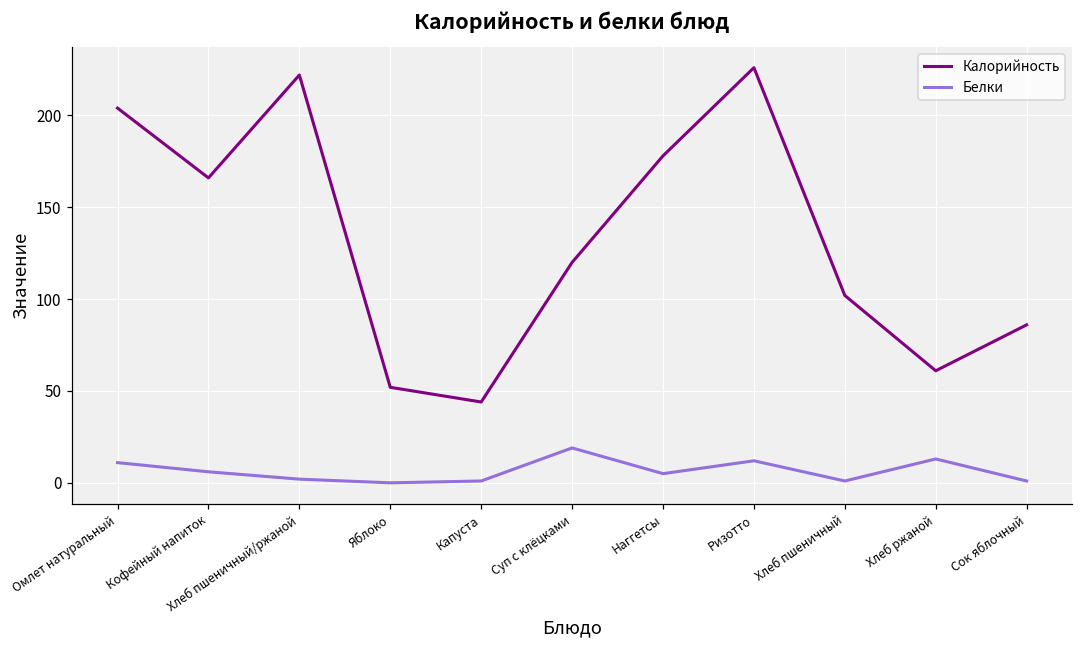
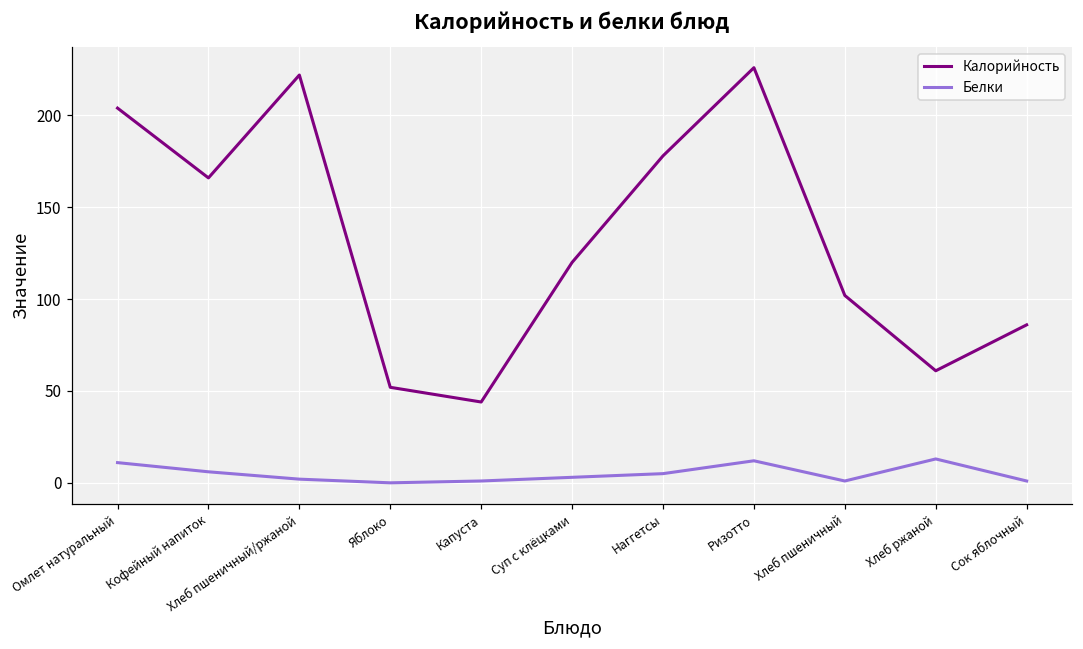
  {
    "Калорийность": {
      "Омлет натуральный": 204,
      "Кофейный напиток": 166,
      "Хлеб пшеничный/ржаной": 222,
      "Яблоко": 52,
      "Капуста": 44,
      "Суп с клёцками": 120,
      "Наггетсы": 178,
      "Ризотто": 226,
      "Хлеб пшеничный": 102,
      "Хлеб ржаной": 61,
      "Сок яблочный": 86
    },
    "Белки": {
      "Омлет натуральный": 11,
      "Кофейный напиток": 6,
      "Хлеб пшеничный/ржаной": 2,
      "Яблоко": 0,
      "Капуста": 1,
-     "Суп с клёцками": 19,
+     "Суп с клёцками": 3,
      "Наггетсы": 5,
      "Ризотто": 12,
      "Хлеб пшеничный": 1,
      "Хлеб ржаной": 13,
      "Сок яблочный": 1
    }
  }
